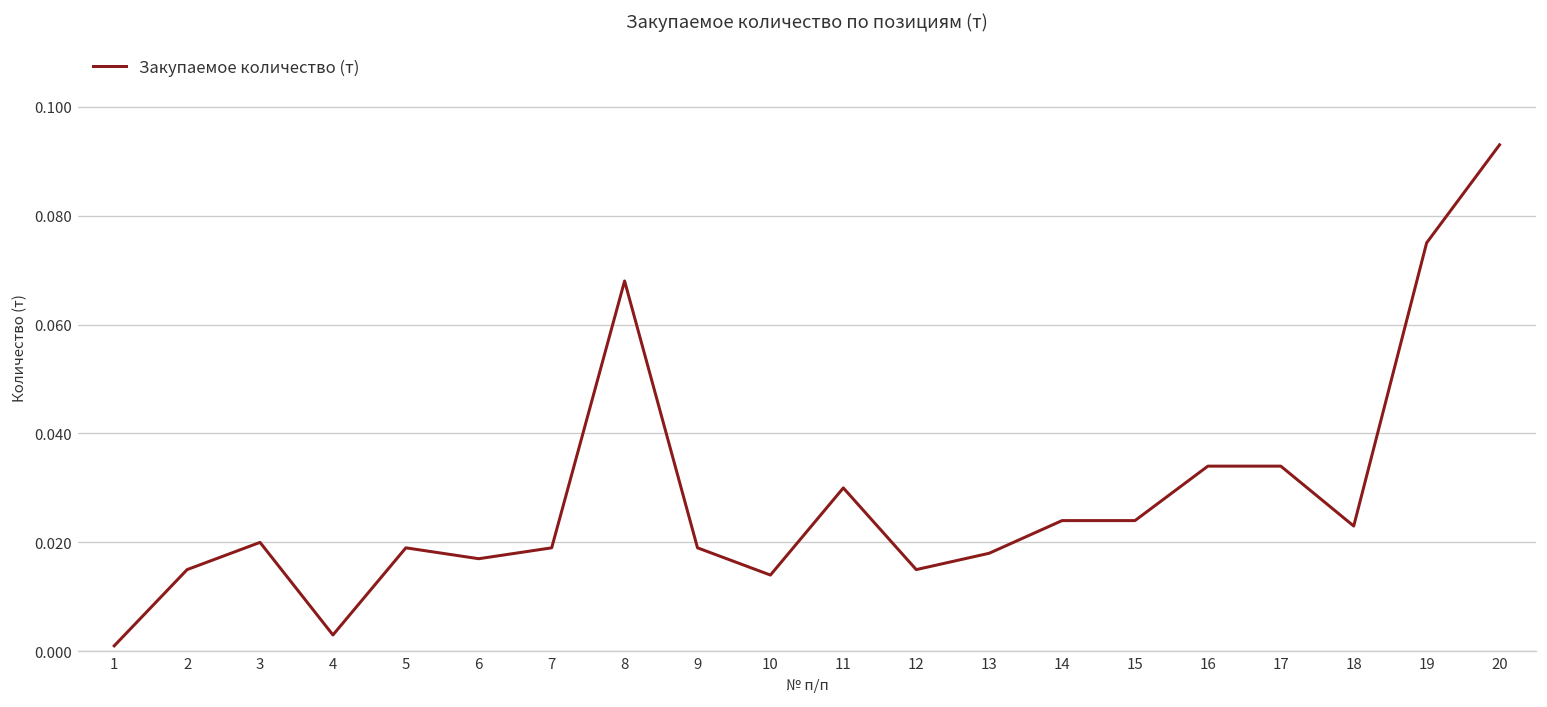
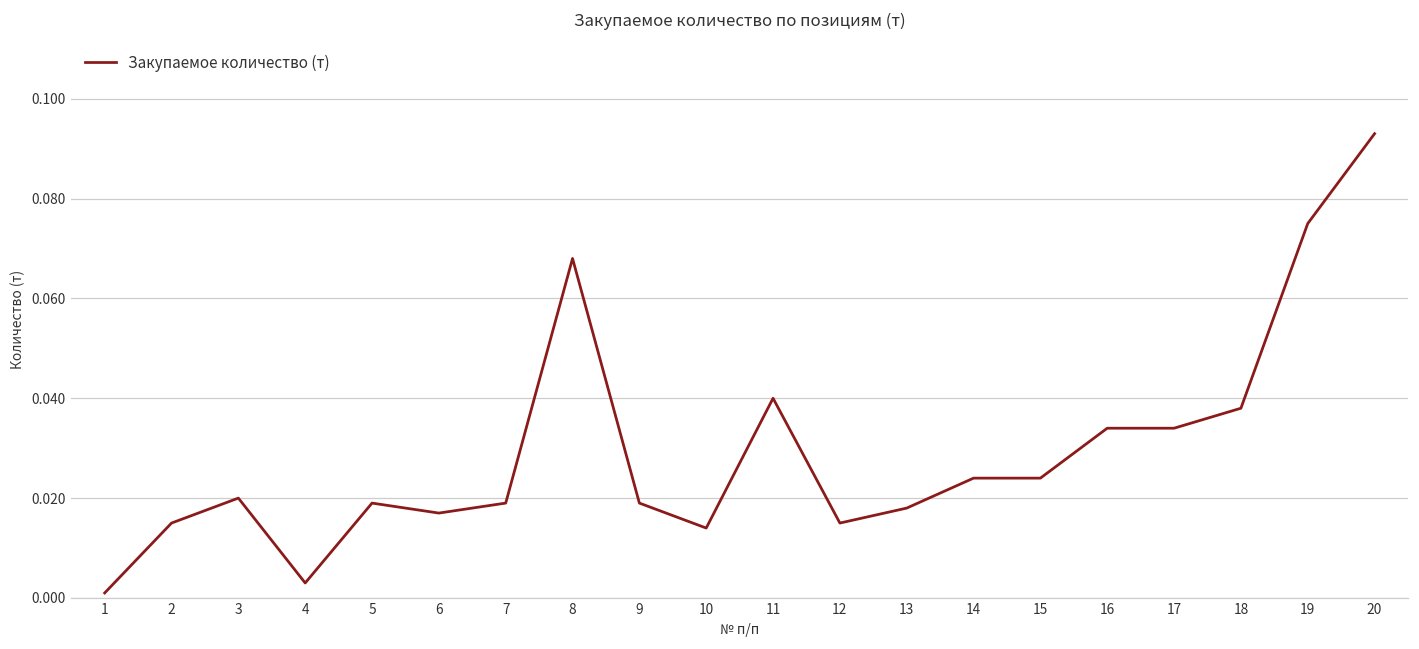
  {
    "1": 0.001,
    "2": 0.015,
    "3": 0.020,
    "4": 0.003,
    "5": 0.019,
    "6": 0.017,
    "7": 0.019,
    "8": 0.068,
    "9": 0.019,
    "10": 0.014,
-   "11": 0.03,
+   "11": 0.04,
    "12": 0.015,
    "13": 0.018,
    "14": 0.024,
    "15": 0.024,
    "16": 0.034,
    "17": 0.034,
-   "18": 0.023,
+   "18": 0.038,
    "19": 0.075,
    "20": 0.093
  }
